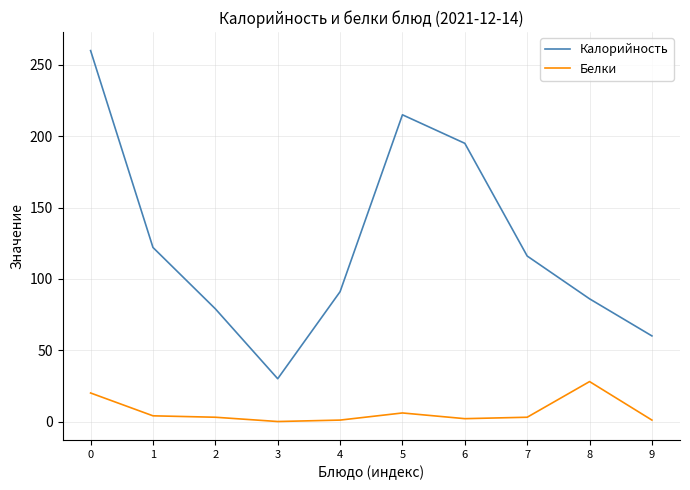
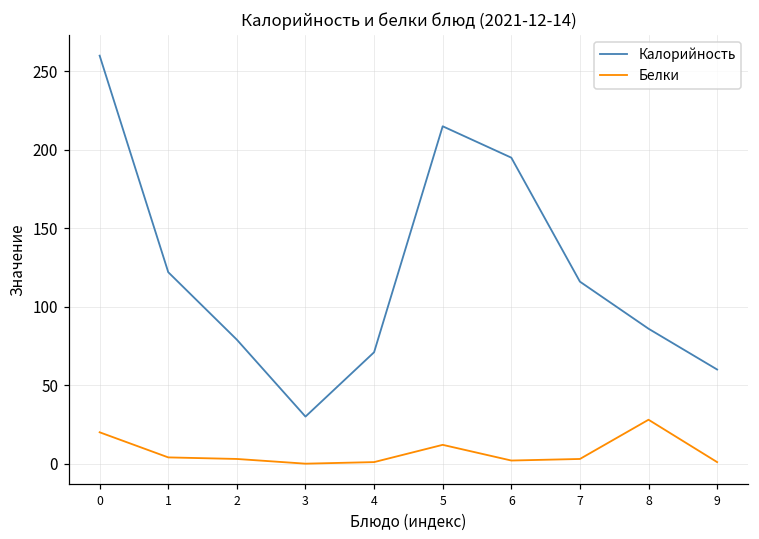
  {
    "Калорийность": {
      "0": 260,
      "1": 122,
      "2": 79,
      "3": 30,
-     "4": 91,
+     "4": 71,
      "5": 215,
      "6": 195,
      "7": 116,
      "8": 86,
      "9": 60
    },
    "Белки": {
      "0": 20,
      "1": 4,
      "2": 3,
      "3": 0,
      "4": 1,
-     "5": 6,
+     "5": 12,
      "6": 2,
      "7": 3,
      "8": 28,
      "9": 1
    }
  }
